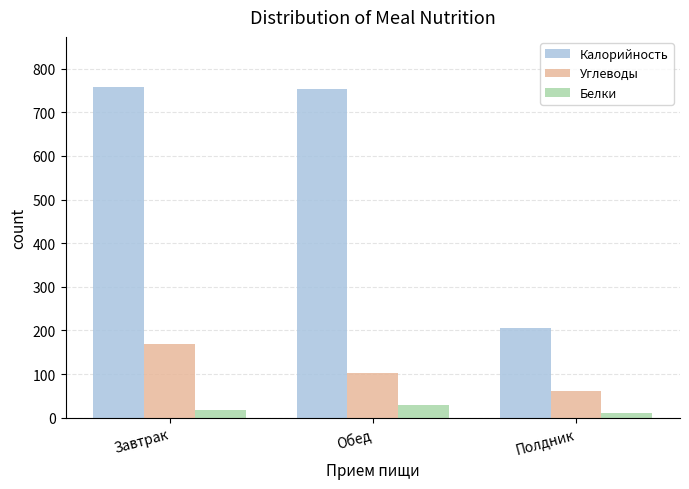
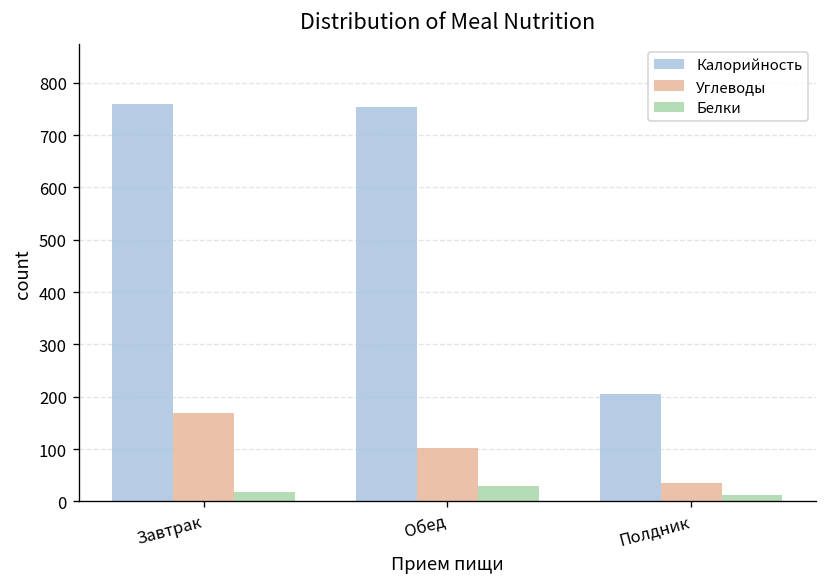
  {
    "Углеводы": {
      "Завтрак": 170,
      "Обед": 100,
-     "Полдник": 60
+     "Полдник": 30
    }
  }
